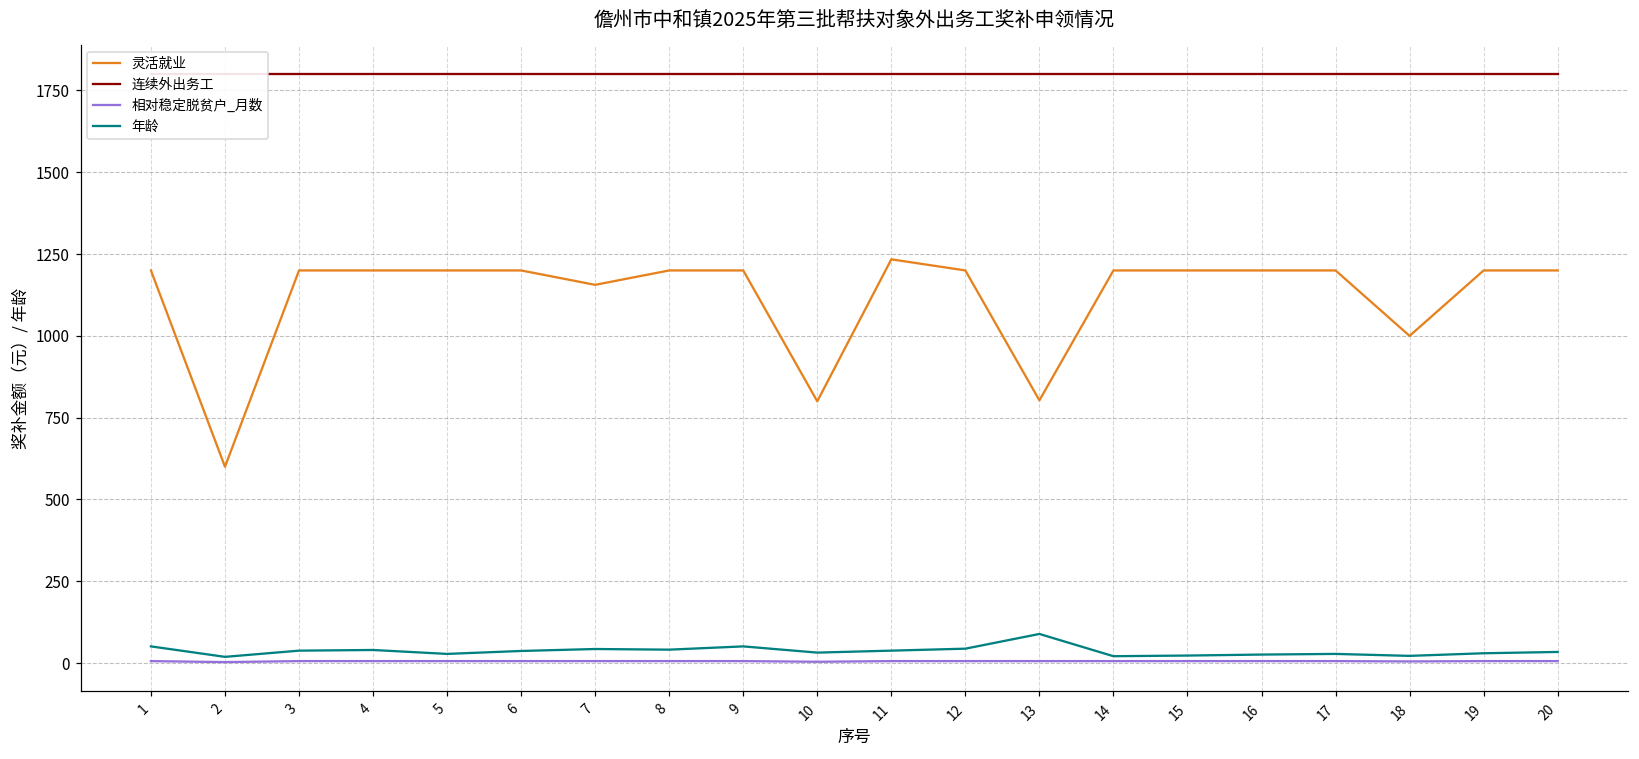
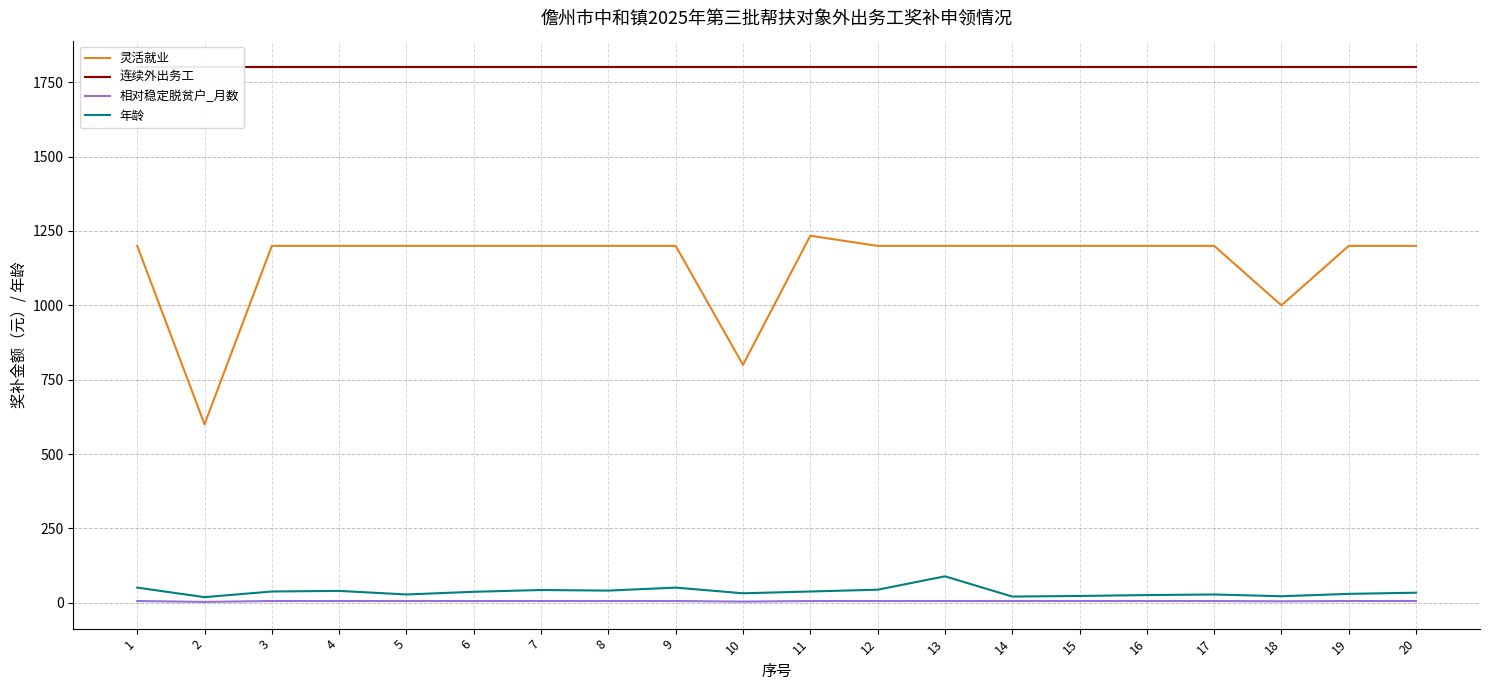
  {
    "灵活就业": {
      "1": 1200,
      "2": 600,
      "3": 1200,
      "4": 1200,
      "5": 1200,
      "6": 1200,
-     "7": 1160,
+     "7": 1200,
      "8": 1200,
      "9": 1200,
      "10": 800,
      "11": 1230,
      "12": 1200,
-     "13": 800,
+     "13": 1200,
      "14": 1200,
      "15": 1200,
      "16": 1200,
      "17": 1200,
      "18": 1000,
      "19": 1200,
      "20": 1200
    },
    "连续外出务工": {
      "3": 1800,
      "4": 1800,
      "5": 1800,
      "6": 1800,
      "7": 1800,
      "8": 1800,
      "9": 1800,
      "10": 1800,
      "11": 1800,
      "12": 1800,
      "13": 1800,
      "14": 1800,
      "15": 1800,
      "16": 1800,
      "17": 1800,
      "18": 1800,
      "19": 1800,
      "20": 1800
    },
    "相对稳定脱贫户_月数": {
      "1": 10,
      "2": 0,
      "3": 10,
      "4": 10,
      "5": 10,
      "6": 10,
      "7": 10,
      "8": 10,
      "9": 10,
      "10": 0,
      "11": 10,
      "12": 10,
      "13": 10,
      "14": 10,
      "15": 10,
      "16": 10,
      "17": 10,
      "18": 10,
      "19": 10,
      "20": 10
    },
    "年龄": {
      "1": 50,
      "2": 20,
      "3": 40,
      "4": 40,
      "5": 30,
      "6": 40,
      "7": 40,
      "8": 40,
      "9": 50,
      "10": 30,
      "11": 40,
      "12": 40,
      "13": 90,
      "14": 20,
      "15": 20,
      "16": 30,
      "17": 30,
      "18": 20,
      "19": 30,
      "20": 30
    }
  }
